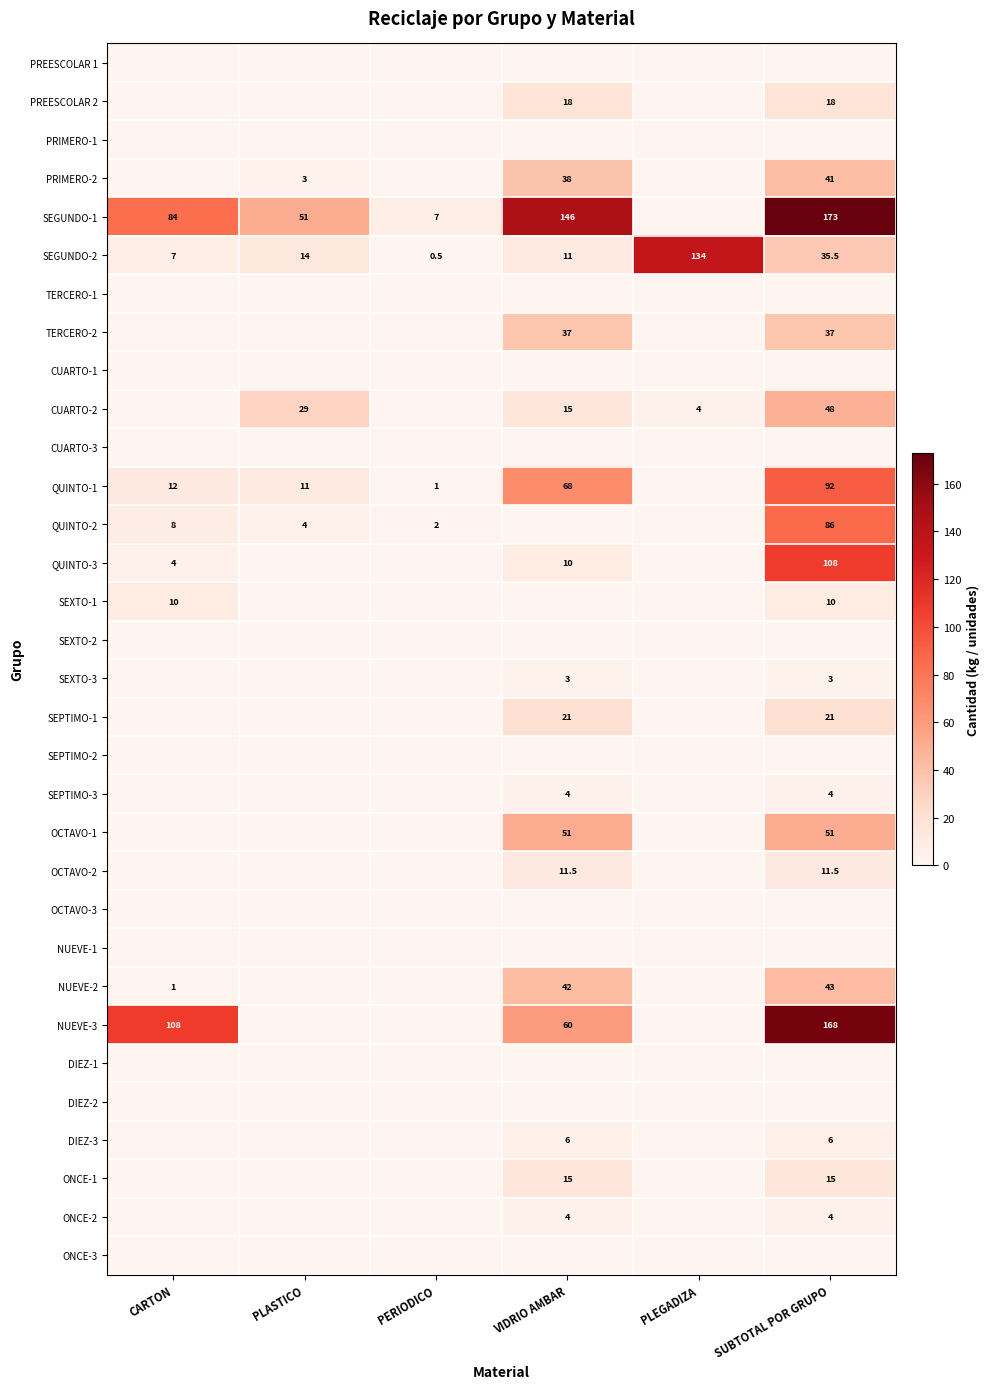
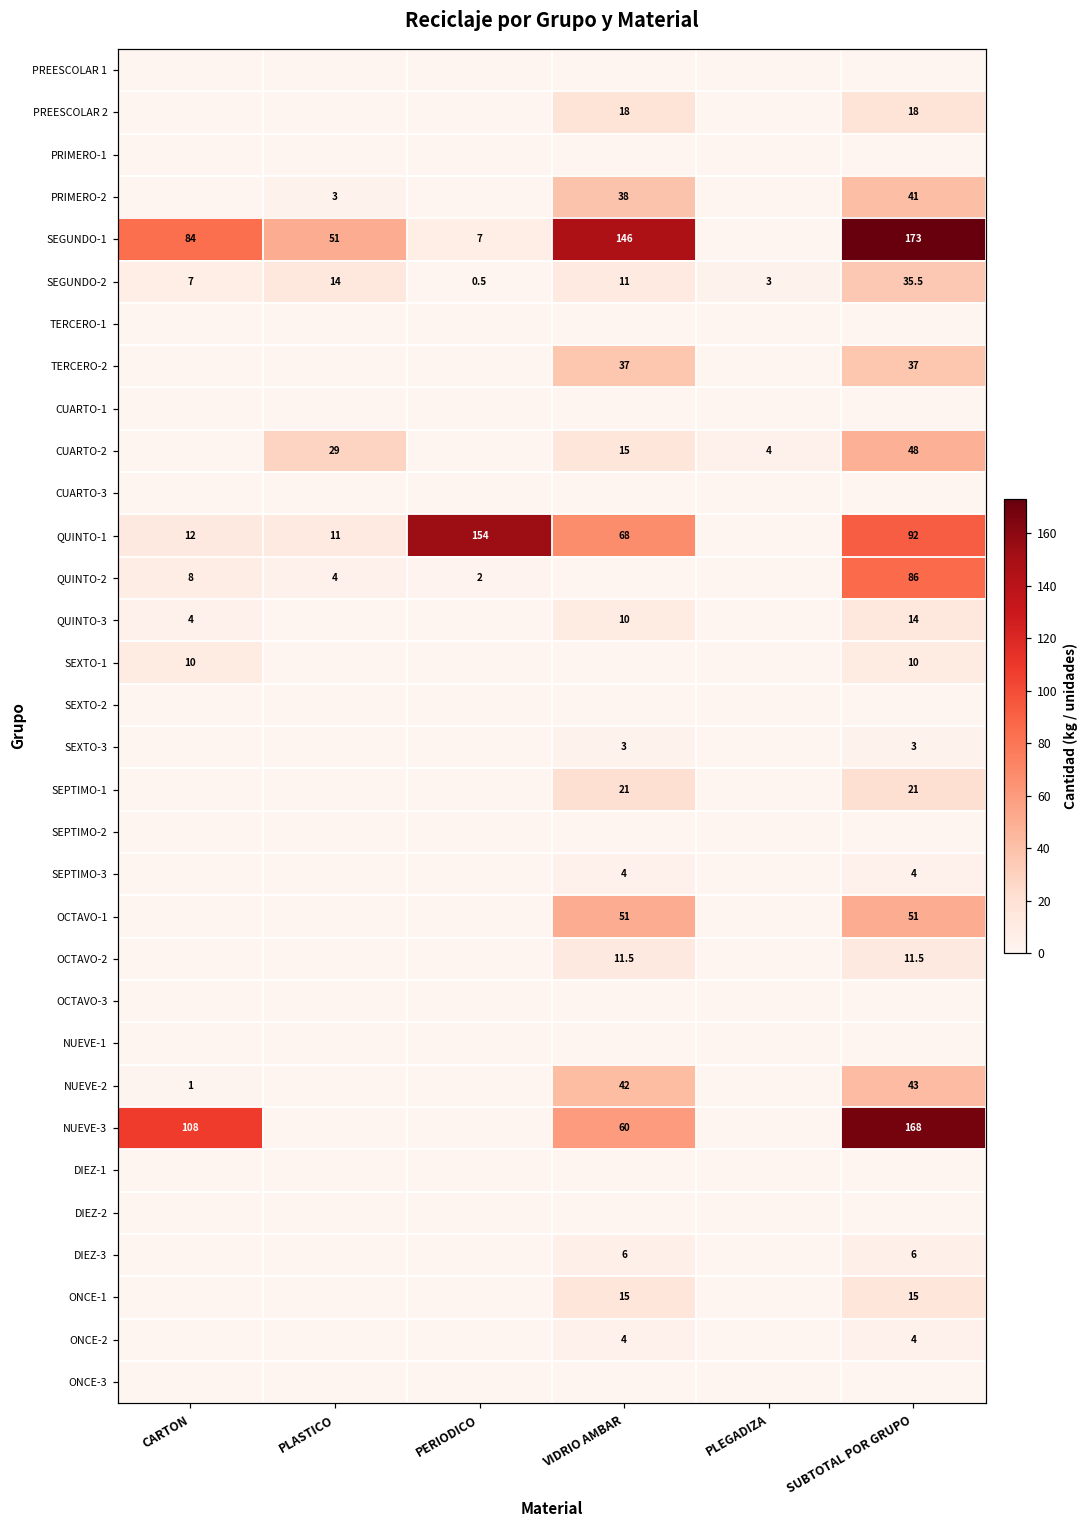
  {
    "PREESCOLAR 2": {
      "VIDRIO AMBAR": 18,
      "SUBTOTAL POR GRUPO": 18
    },
    "PRIMERO-2": {
      "PLASTICO": 3,
      "VIDRIO AMBAR": 38,
      "SUBTOTAL POR GRUPO": 41
    },
    "SEGUNDO-1": {
      "CARTON": 84,
      "PLASTICO": 51,
      "PERIODICO": 7,
      "VIDRIO AMBAR": 146,
      "SUBTOTAL POR GRUPO": 173
    },
    "SEGUNDO-2": {
      "CARTON": 7,
      "PLASTICO": 14,
      "PERIODICO": 0.5,
      "VIDRIO AMBAR": 11,
-     "PLEGADIZA": 134,
+     "PLEGADIZA": 3,
      "SUBTOTAL POR GRUPO": 35.5
    },
    "TERCERO-2": {
      "VIDRIO AMBAR": 37,
      "SUBTOTAL POR GRUPO": 37
    },
    "CUARTO-2": {
      "PLASTICO": 29,
      "VIDRIO AMBAR": 15,
      "PLEGADIZA": 4,
      "SUBTOTAL POR GRUPO": 48
    },
    "QUINTO-1": {
      "CARTON": 12,
      "PLASTICO": 11,
-     "PERIODICO": 1,
+     "PERIODICO": 154,
      "VIDRIO AMBAR": 68,
      "SUBTOTAL POR GRUPO": 92
    },
    "QUINTO-2": {
      "CARTON": 8,
      "PLASTICO": 4,
      "PERIODICO": 2,
      "SUBTOTAL POR GRUPO": 86
    },
    "QUINTO-3": {
      "CARTON": 4,
      "VIDRIO AMBAR": 10,
-     "SUBTOTAL POR GRUPO": 108
+     "SUBTOTAL POR GRUPO": 14
    },
    "SEXTO-1": {
      "CARTON": 10,
      "SUBTOTAL POR GRUPO": 10
    },
    "SEXTO-3": {
      "VIDRIO AMBAR": 3,
      "SUBTOTAL POR GRUPO": 3
    },
    "SEPTIMO-1": {
      "VIDRIO AMBAR": 21,
      "SUBTOTAL POR GRUPO": 21
    },
    "SEPTIMO-3": {
      "VIDRIO AMBAR": 4,
      "SUBTOTAL POR GRUPO": 4
    },
    "OCTAVO-1": {
      "VIDRIO AMBAR": 51,
      "SUBTOTAL POR GRUPO": 51
    },
    "OCTAVO-2": {
      "VIDRIO AMBAR": 11.5,
      "SUBTOTAL POR GRUPO": 11.5
    },
    "NUEVE-2": {
      "CARTON": 1,
      "VIDRIO AMBAR": 42,
      "SUBTOTAL POR GRUPO": 43
    },
    "NUEVE-3": {
      "CARTON": 108,
      "VIDRIO AMBAR": 60,
      "SUBTOTAL POR GRUPO": 168
    },
    "DIEZ-3": {
      "VIDRIO AMBAR": 6,
      "SUBTOTAL POR GRUPO": 6
    },
    "ONCE-1": {
      "VIDRIO AMBAR": 15,
      "SUBTOTAL POR GRUPO": 15
    },
    "ONCE-2": {
      "VIDRIO AMBAR": 4,
      "SUBTOTAL POR GRUPO": 4
    }
  }
